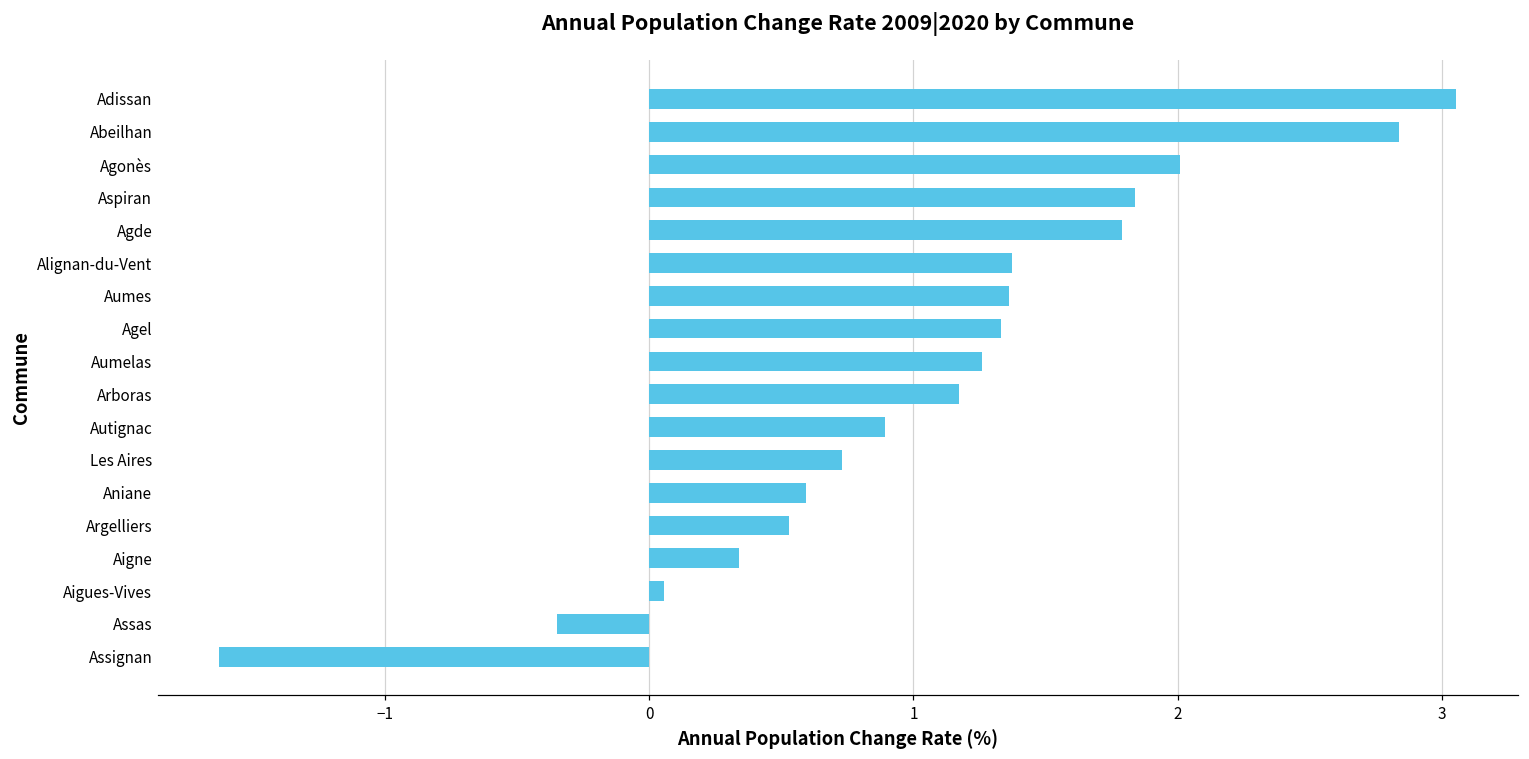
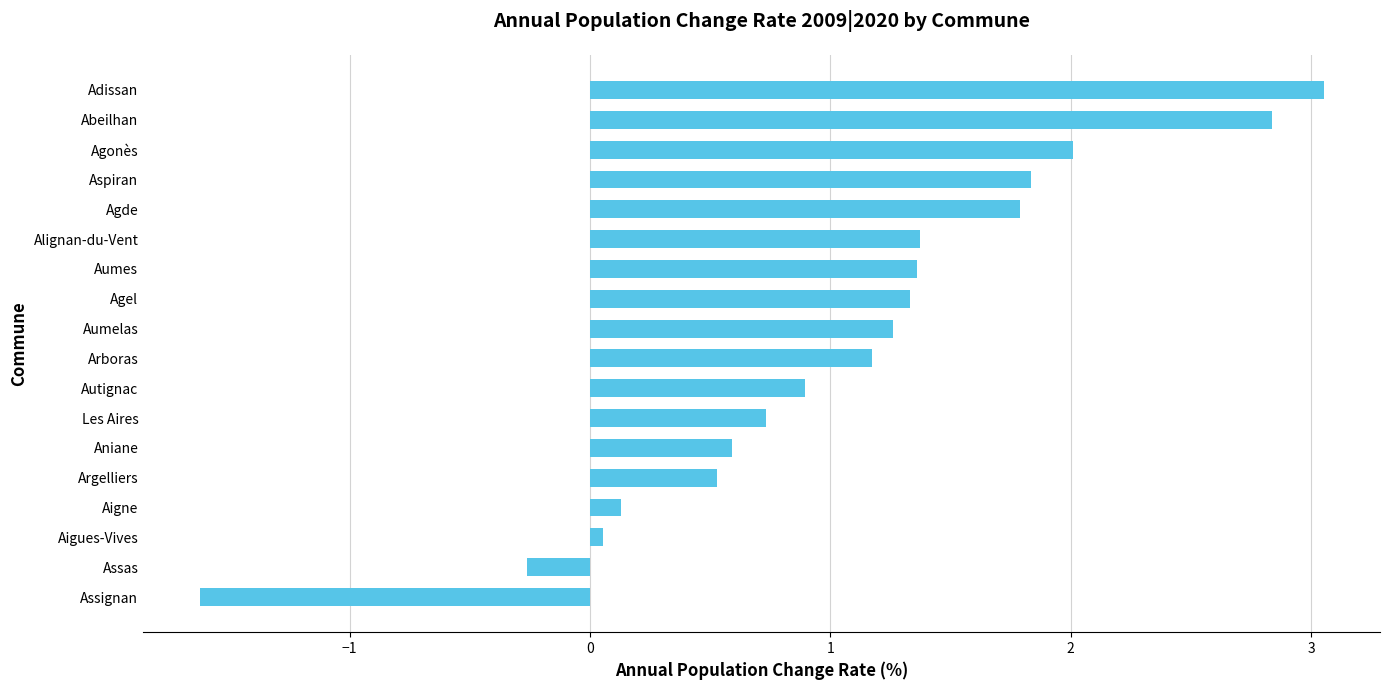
  {
    "Adissan": 3.05,
    "Abeilhan": 2.84,
    "Agonès": 2.01,
    "Aspiran": 1.84,
    "Agde": 1.79,
    "Alignan-du-Vent": 1.37,
    "Aumes": 1.36,
    "Agel": 1.33,
    "Aumelas": 1.26,
    "Arboras": 1.17,
    "Autignac": 0.89,
    "Les Aires": 0.73,
    "Aniane": 0.59,
    "Argelliers": 0.53,
-   "Aigne": 0.34,
+   "Aigne": 0.13,
    "Aigues-Vives": 0.06,
-   "Assas": -0.35,
+   "Assas": -0.26,
    "Assignan": -1.62
  }
